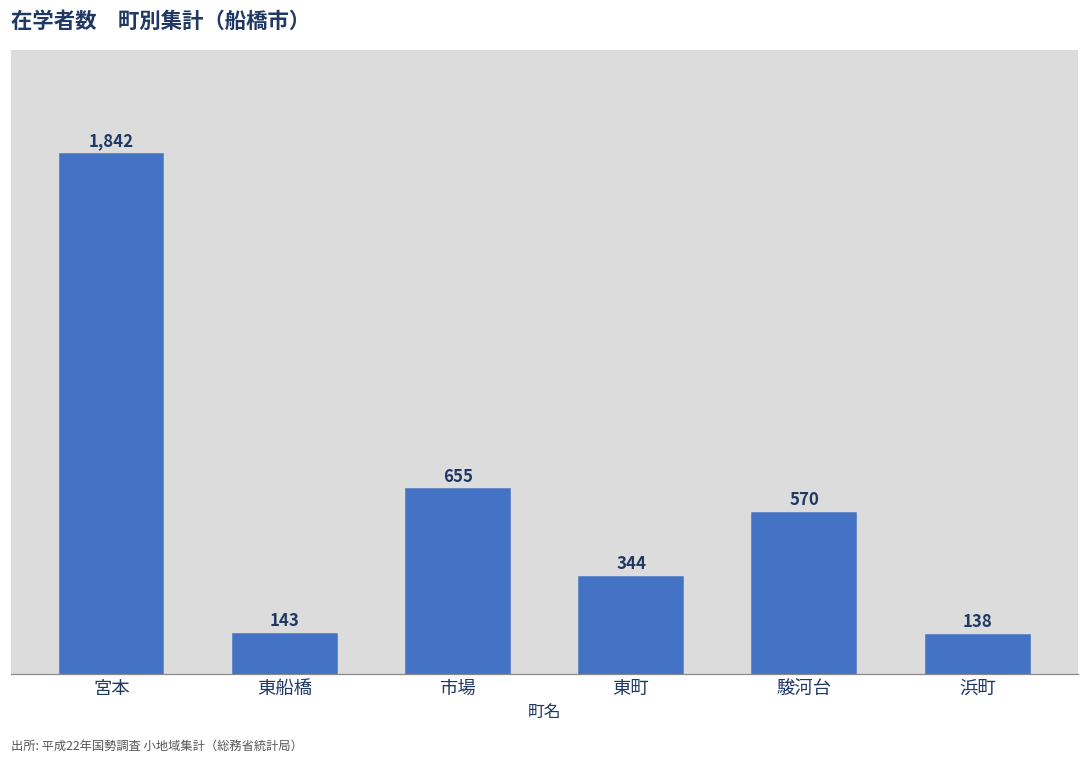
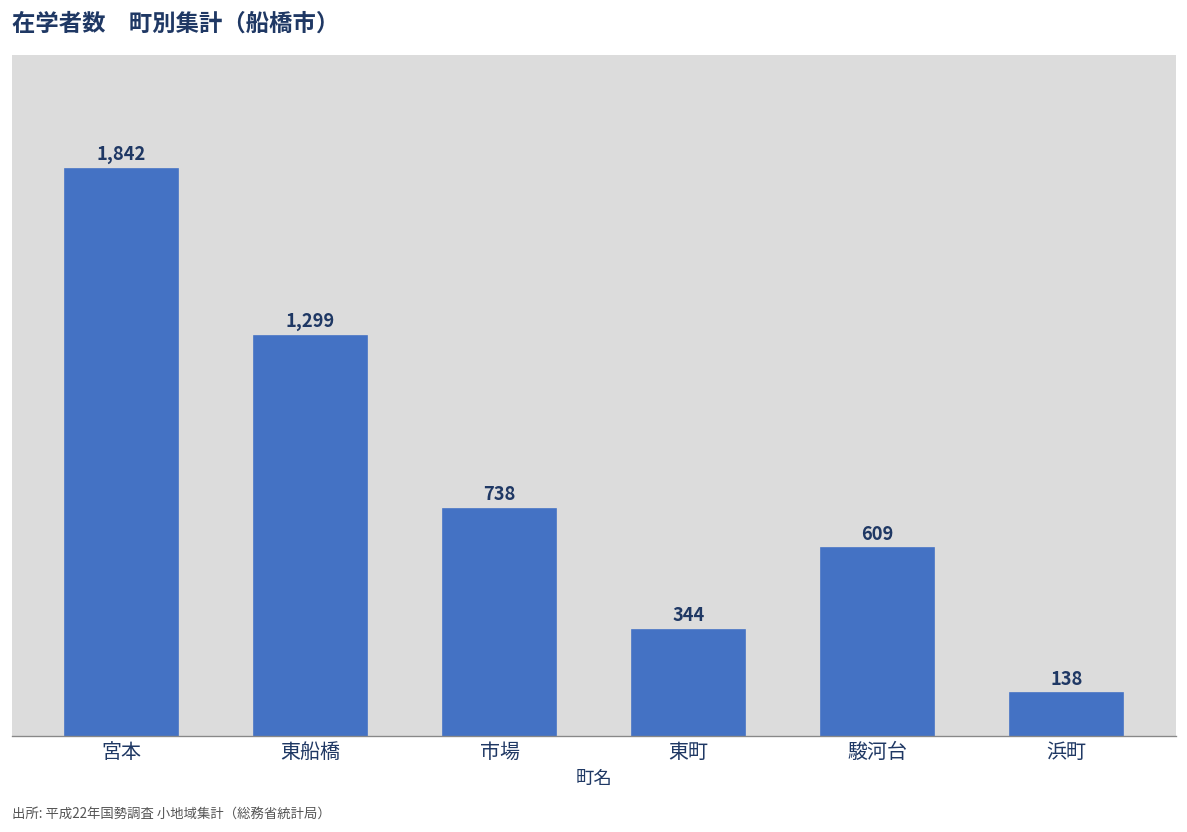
  {
    "宮本": "1,842",
-   "東船橋": "143",
-   "市場": "655",
+   "東船橋": "1,299",
+   "市場": "738",
    "東町": "344",
-   "駿河台": "570",
+   "駿河台": "609",
    "浜町": "138"
  }
